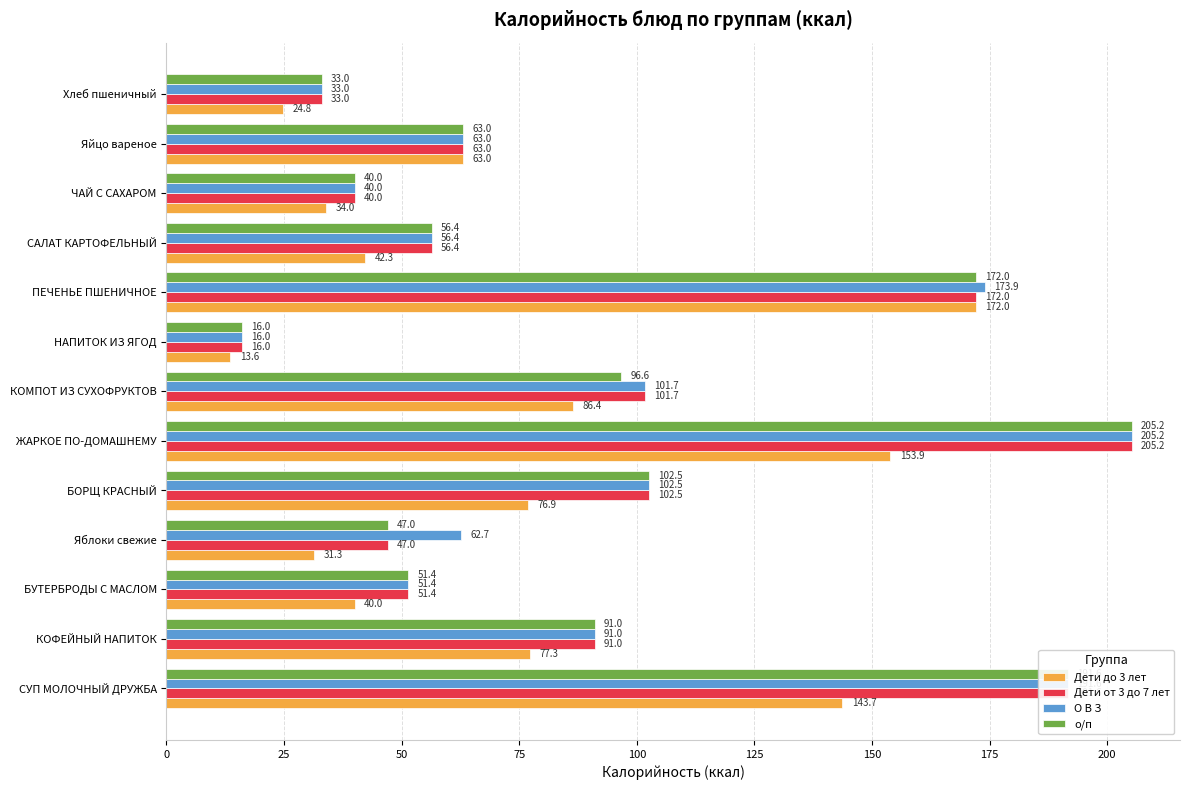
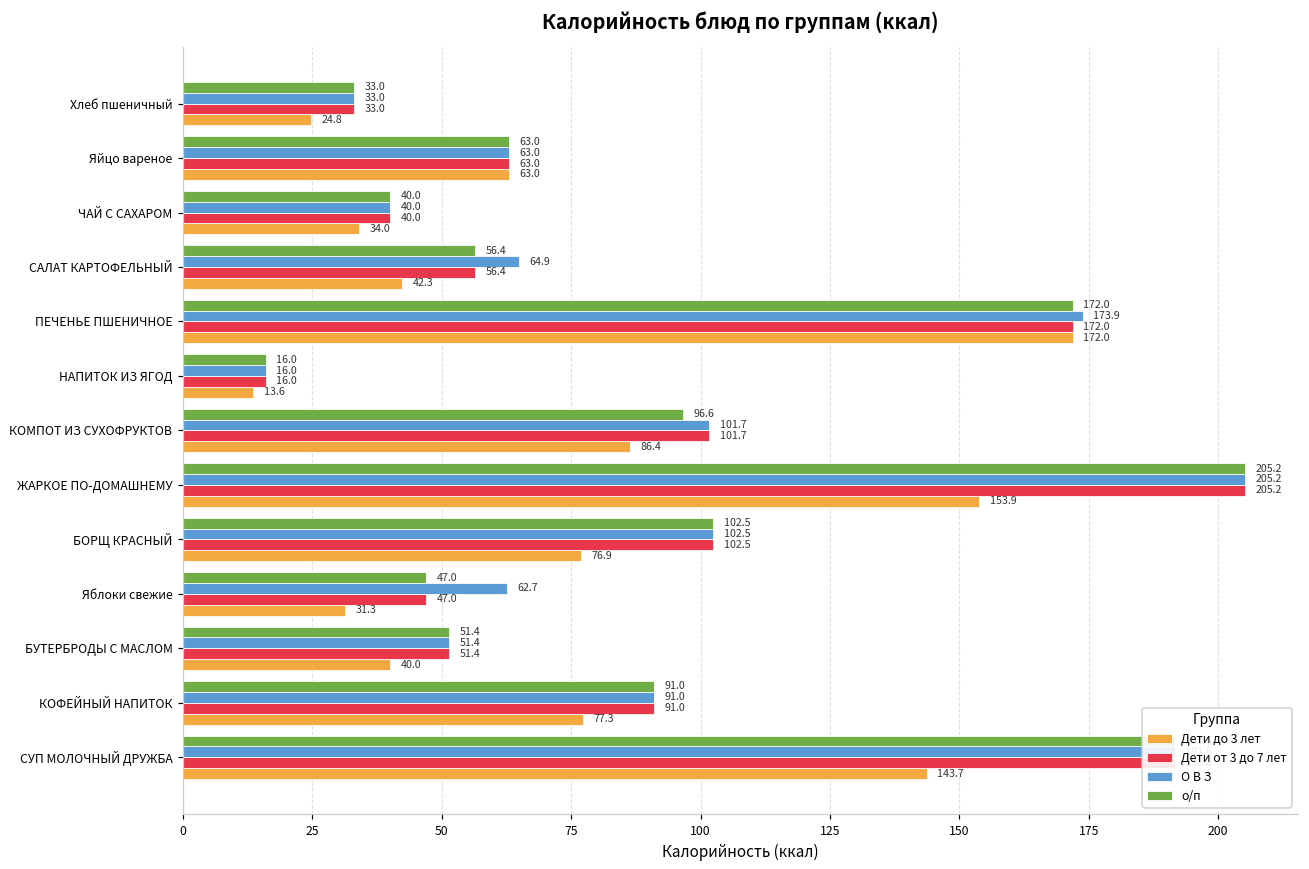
  {
    "Дети до 3 лет": {
      "Хлеб пшеничный": 24.8,
      "Яйцо вареное": 63.0,
      "ЧАЙ С САХАРОМ": 34.0,
      "САЛАТ КАРТОФЕЛЬНЫЙ": 42.3,
      "ПЕЧЕНЬЕ ПШЕНИЧНОЕ": 172.0,
      "НАПИТОК ИЗ ЯГОД": 13.6,
      "КОМПОТ ИЗ СУХОФРУКТОВ": 86.4,
      "ЖАРКОЕ ПО-ДОМАШНЕМУ": 153.9,
      "БОРЩ КРАСНЫЙ": 76.9,
      "Яблоки свежие": 31.3,
      "БУТЕРБРОДЫ С МАСЛОМ": 40.0,
      "КОФЕЙНЫЙ НАПИТОК": 77.3,
      "СУП МОЛОЧНЫЙ ДРУЖБА": 143.7
    },
    "Дети от 3 до 7 лет": {
      "Хлеб пшеничный": 33.0,
      "Яйцо вареное": 63.0,
      "ЧАЙ С САХАРОМ": 40.0,
      "САЛАТ КАРТОФЕЛЬНЫЙ": 56.4,
      "ПЕЧЕНЬЕ ПШЕНИЧНОЕ": 172.0,
      "НАПИТОК ИЗ ЯГОД": 16.0,
      "КОМПОТ ИЗ СУХОФРУКТОВ": 101.7,
      "ЖАРКОЕ ПО-ДОМАШНЕМУ": 205.2,
      "БОРЩ КРАСНЫЙ": 102.5,
      "Яблоки свежие": 47.0,
      "БУТЕРБРОДЫ С МАСЛОМ": 51.4,
      "КОФЕЙНЫЙ НАПИТОК": 91.0
    },
    "О В З": {
      "Хлеб пшеничный": 33.0,
      "Яйцо вареное": 63.0,
      "ЧАЙ С САХАРОМ": 40.0,
-     "САЛАТ КАРТОФЕЛЬНЫЙ": 56.4,
+     "САЛАТ КАРТОФЕЛЬНЫЙ": 64.9,
      "ПЕЧЕНЬЕ ПШЕНИЧНОЕ": 173.9,
      "НАПИТОК ИЗ ЯГОД": 16.0,
      "КОМПОТ ИЗ СУХОФРУКТОВ": 101.7,
      "ЖАРКОЕ ПО-ДОМАШНЕМУ": 205.2,
      "БОРЩ КРАСНЫЙ": 102.5,
      "Яблоки свежие": 62.7,
      "БУТЕРБРОДЫ С МАСЛОМ": 51.4,
      "КОФЕЙНЫЙ НАПИТОК": 91.0
    },
    "о/п": {
      "Хлеб пшеничный": 33.0,
      "Яйцо вареное": 63.0,
      "ЧАЙ С САХАРОМ": 40.0,
      "САЛАТ КАРТОФЕЛЬНЫЙ": 56.4,
      "ПЕЧЕНЬЕ ПШЕНИЧНОЕ": 172.0,
      "НАПИТОК ИЗ ЯГОД": 16.0,
      "КОМПОТ ИЗ СУХОФРУКТОВ": 96.6,
      "ЖАРКОЕ ПО-ДОМАШНЕМУ": 205.2,
      "БОРЩ КРАСНЫЙ": 102.5,
      "Яблоки свежие": 47.0,
      "БУТЕРБРОДЫ С МАСЛОМ": 51.4,
      "КОФЕЙНЫЙ НАПИТОК": 91.0
    }
  }
